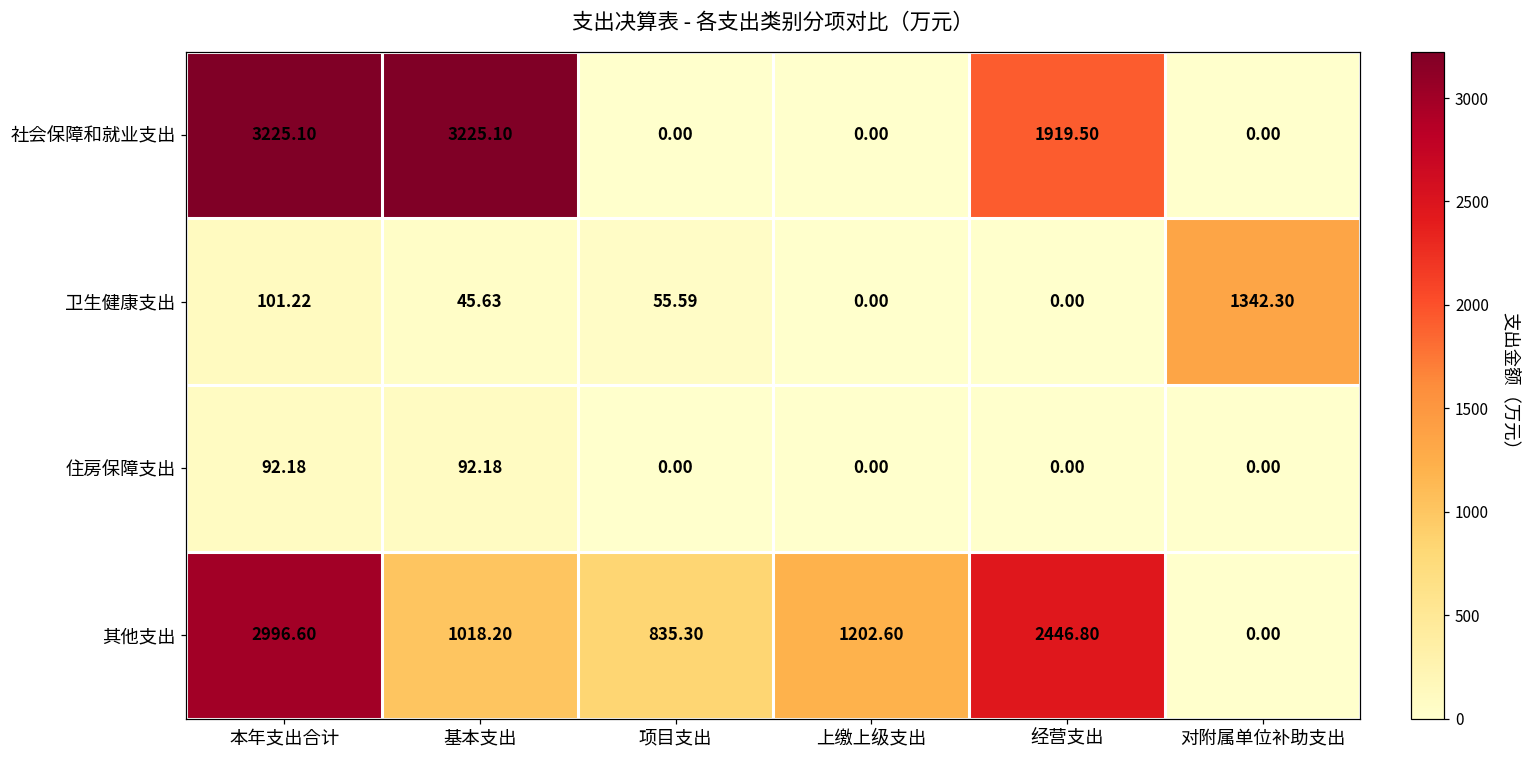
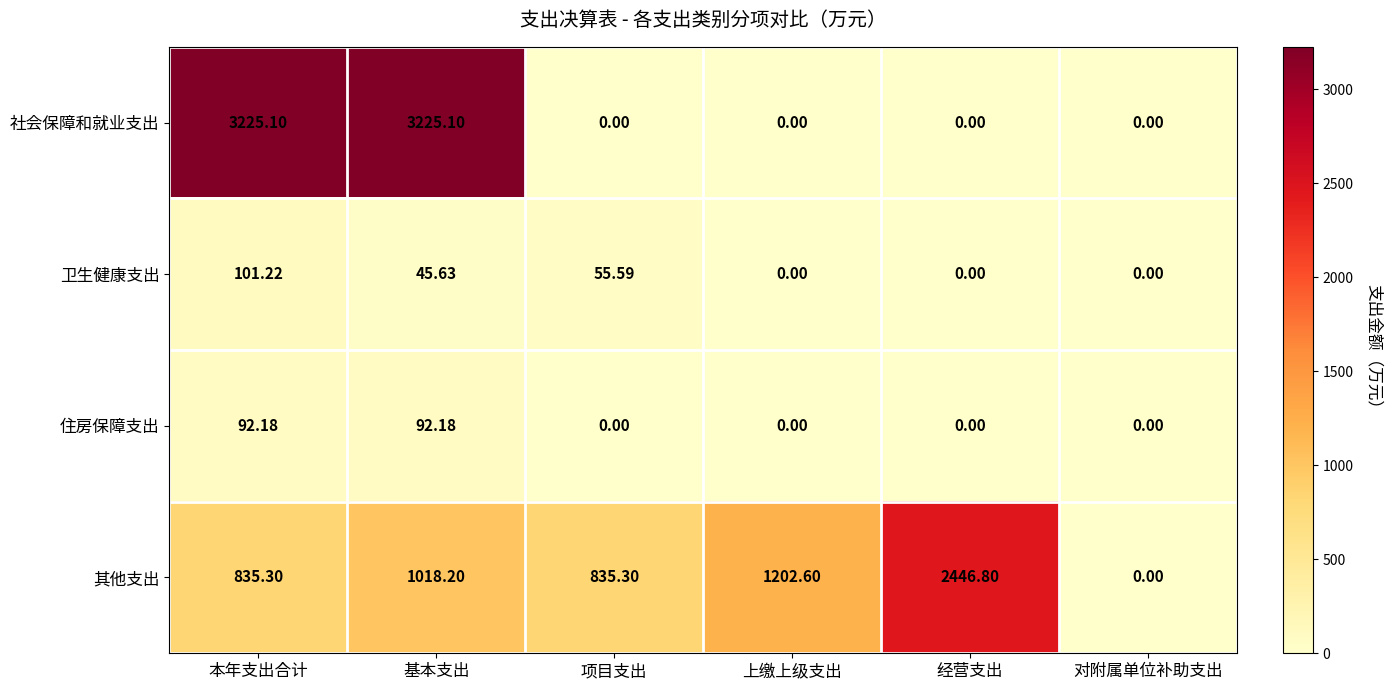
  {
    "社会保障和就业支出": {
      "本年支出合计": 3225.10,
      "基本支出": 3225.10,
      "项目支出": 0.00,
      "上缴上级支出": 0.00,
-     "经营支出": 1919.50,
+     "经营支出": 0.00,
      "对附属单位补助支出": 0.00
    },
    "卫生健康支出": {
      "本年支出合计": 101.22,
      "基本支出": 45.63,
      "项目支出": 55.59,
      "上缴上级支出": 0.00,
      "经营支出": 0.00,
-     "对附属单位补助支出": 1342.30
+     "对附属单位补助支出": 0.00
    },
    "住房保障支出": {
      "本年支出合计": 92.18,
      "基本支出": 92.18,
      "项目支出": 0.00,
      "上缴上级支出": 0.00,
      "经营支出": 0.00,
      "对附属单位补助支出": 0.00
    },
    "其他支出": {
-     "本年支出合计": 2996.60,
+     "本年支出合计": 835.30,
      "基本支出": 1018.20,
      "项目支出": 835.30,
      "上缴上级支出": 1202.60,
      "经营支出": 2446.80,
      "对附属单位补助支出": 0.00
    }
  }
